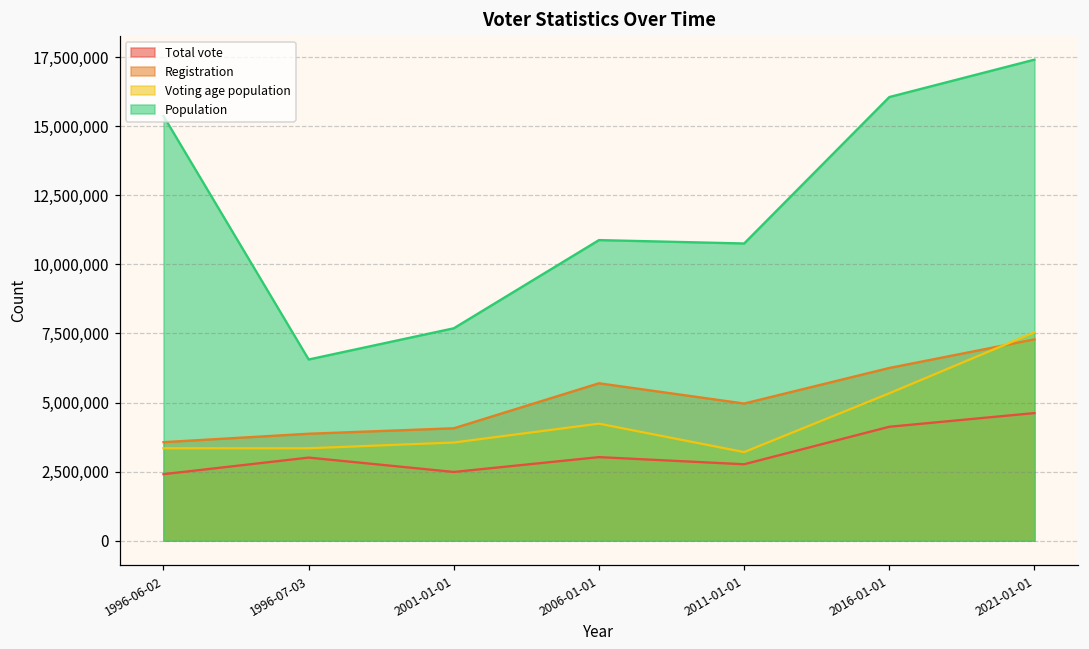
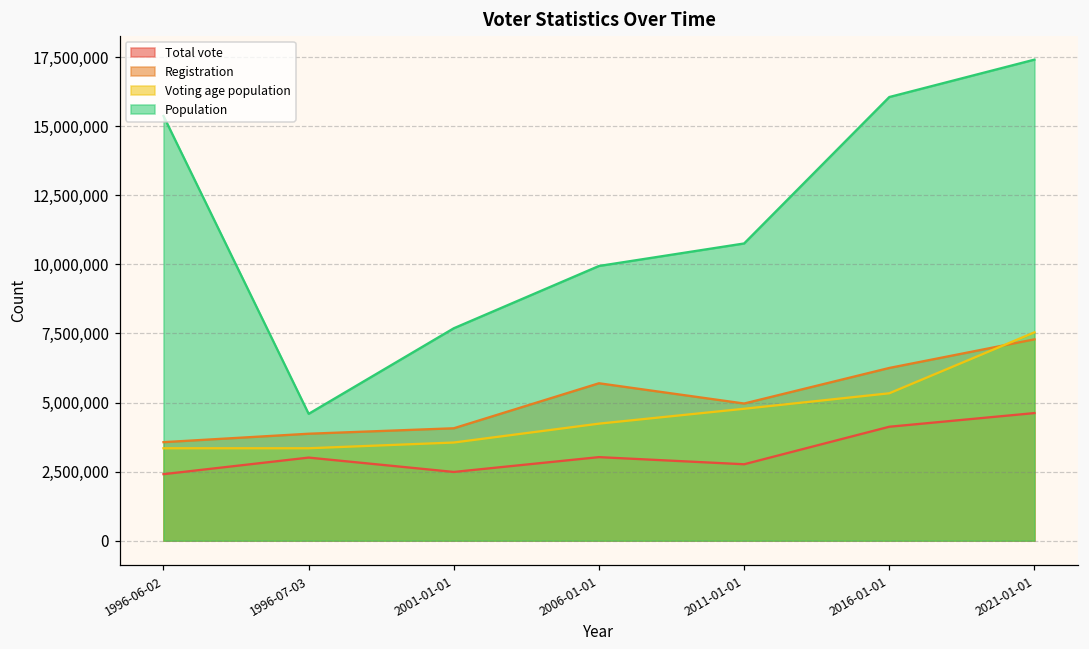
  {
    "Voting age population": {
      "1996-06-02": "3,300,000",
      "1996-07-03": "3,300,000",
      "2001-01-01": "3,600,000",
      "2006-01-01": "4,200,000",
-     "2011-01-01": "3,200,000",
+     "2011-01-01": "4,800,000",
      "2016-01-01": "5,300,000",
      "2021-01-01": "7,500,000"
    },
    "Population": {
      "1996-06-02": "15,400,000",
-     "1996-07-03": "6,600,000",
+     "1996-07-03": "4,600,000",
      "2001-01-01": "7,700,000",
-     "2006-01-01": "10,900,000",
+     "2006-01-01": "9,900,000",
      "2011-01-01": "10,800,000",
      "2016-01-01": "16,100,000",
      "2021-01-01": "17,400,000"
    }
  }
